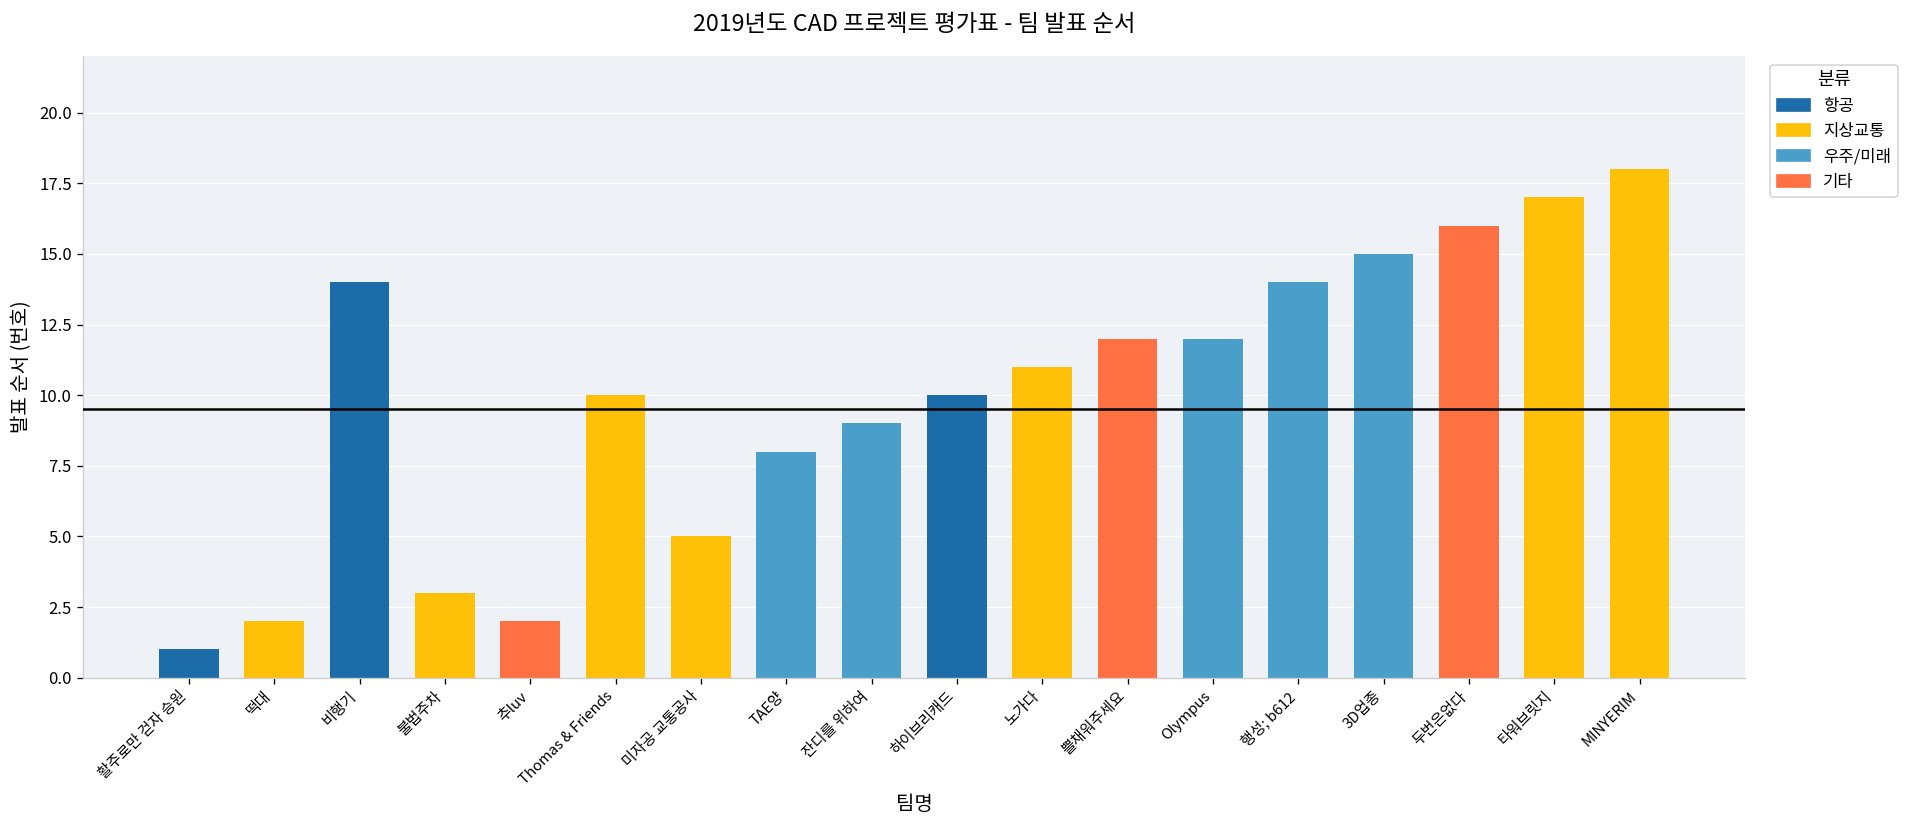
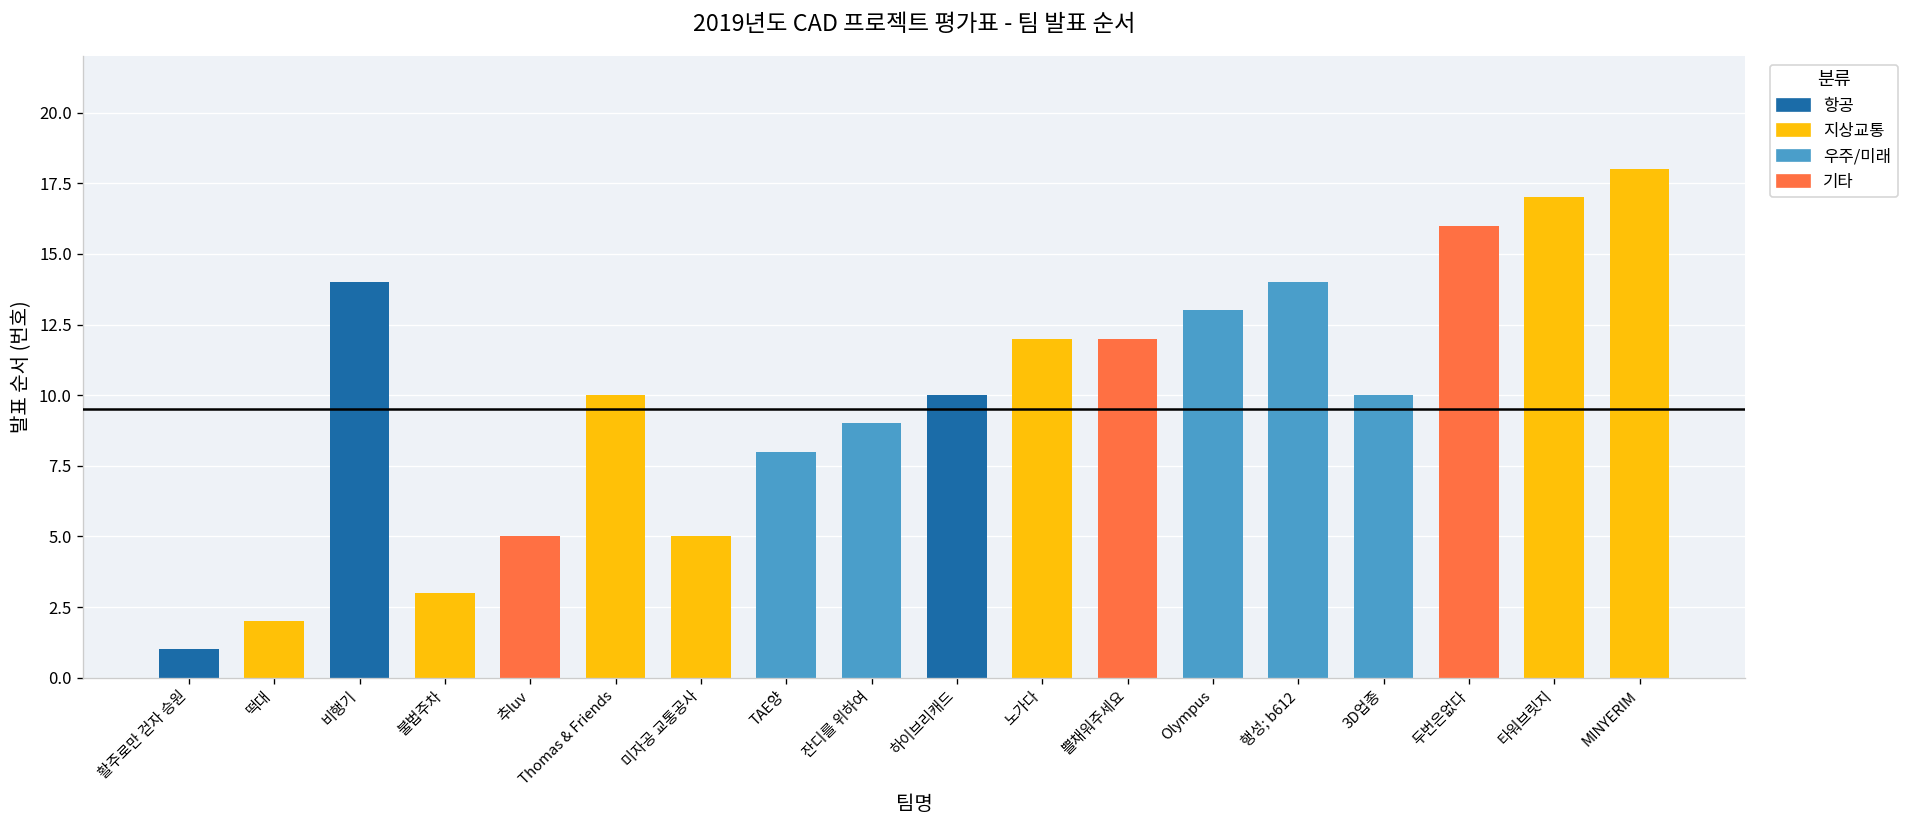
  {
    "활주로만 걷자 승원": 1,
    "떡대": 2,
    "비행기": 14,
    "불법주차": 3,
-   "추luv": 2,
+   "추luv": 5,
    "Thomas & Friends": 10,
    "미자공 교통공사": 5,
    "TAE양": 8,
    "잔디를 위하여": 9,
    "하이브리캐드": 10,
-   "노가다": 11,
+   "노가다": 12,
    "쁠채워주세요": 12,
-   "Olympus": 12,
+   "Olympus": 13,
    "행성; b612": 14,
-   "3D업종": 15,
+   "3D업종": 10,
    "두번은없다": 16,
    "타워브릿지": 17,
    "MINYERIM": 18
  }
